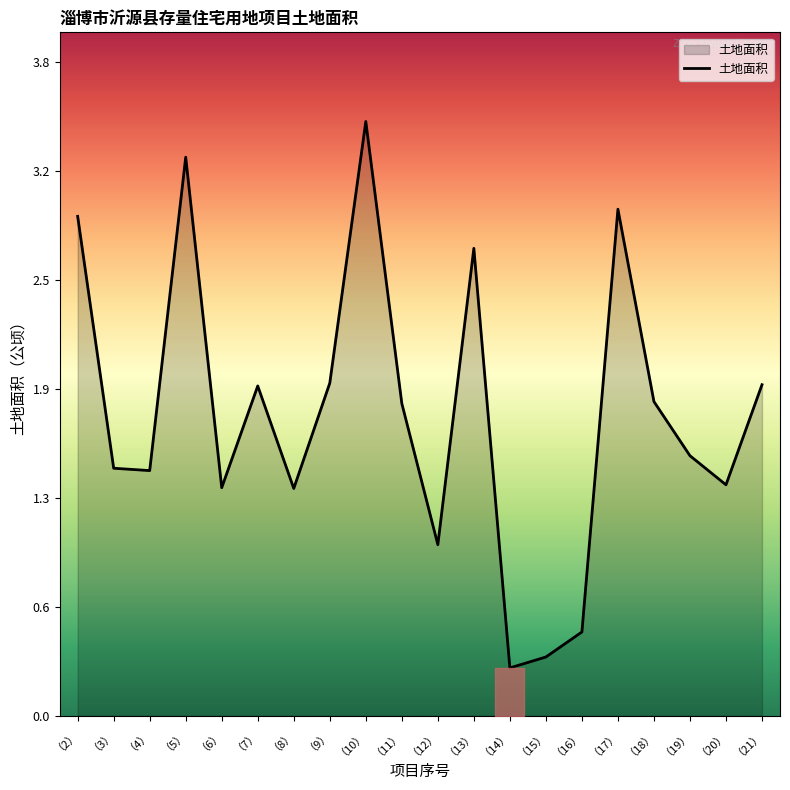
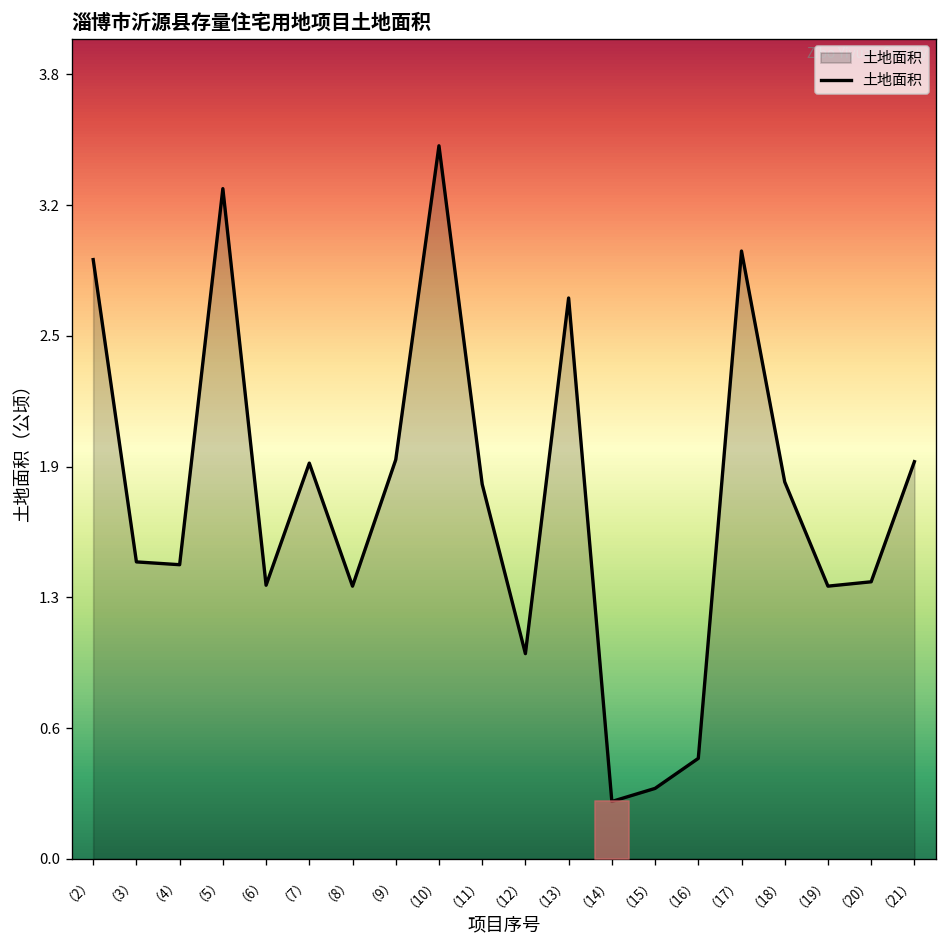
  {
    "土地面积": {
      "（2）": 2.92,
      "（3）": 1.45,
      "（4）": 1.43,
      "（5）": 3.27,
      "（6）": 1.33,
      "（7）": 1.93,
      "（8）": 1.33,
      "（9）": 1.94,
      "（10）": 3.47,
      "（11）": 1.83,
      "（12）": 1.00,
      "（13）": 2.73,
      "（14）": 0.28,
      "（15）": 0.34,
      "（16）": 0.49,
      "（17）": 2.96,
      "（18）": 1.84,
-     "（19）": 1.52,
+     "（19）": 1.33,
      "（20）": 1.35,
      "（21）": 1.94
    }
  }
